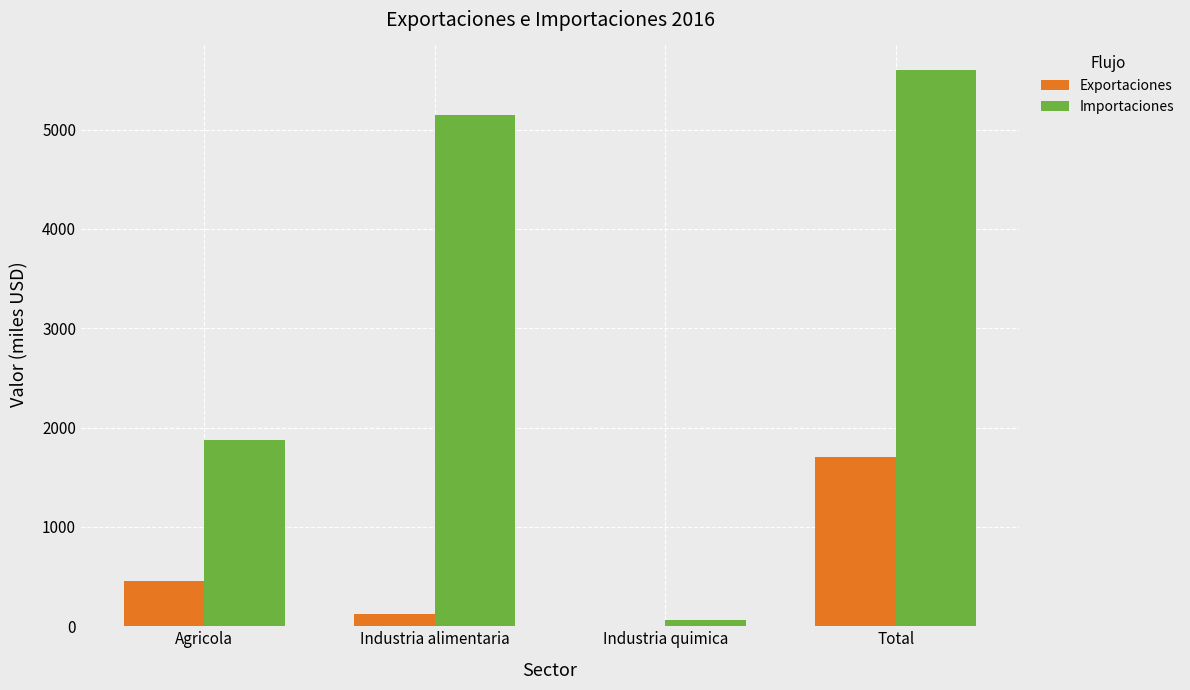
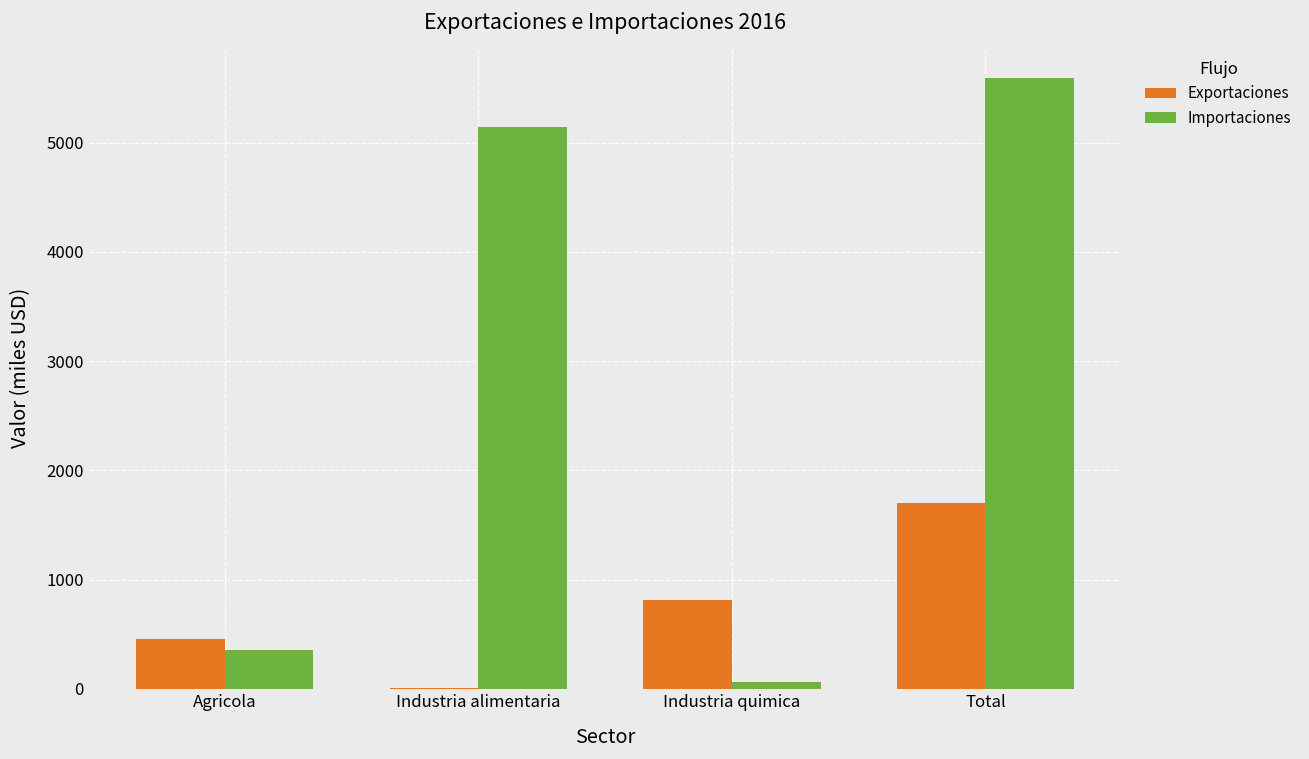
  {
    "Exportaciones": {
      "Agricola": 500,
-     "Industria alimentaria": 100,
-     "Industria quimica": 0,
+     "Industria alimentaria": 0,
+     "Industria quimica": 800,
      "Total": 1700
    },
    "Importaciones": {
-     "Agricola": 1900,
+     "Agricola": 400,
      "Industria alimentaria": 5100,
      "Industria quimica": 100,
      "Total": 5600
    }
  }
